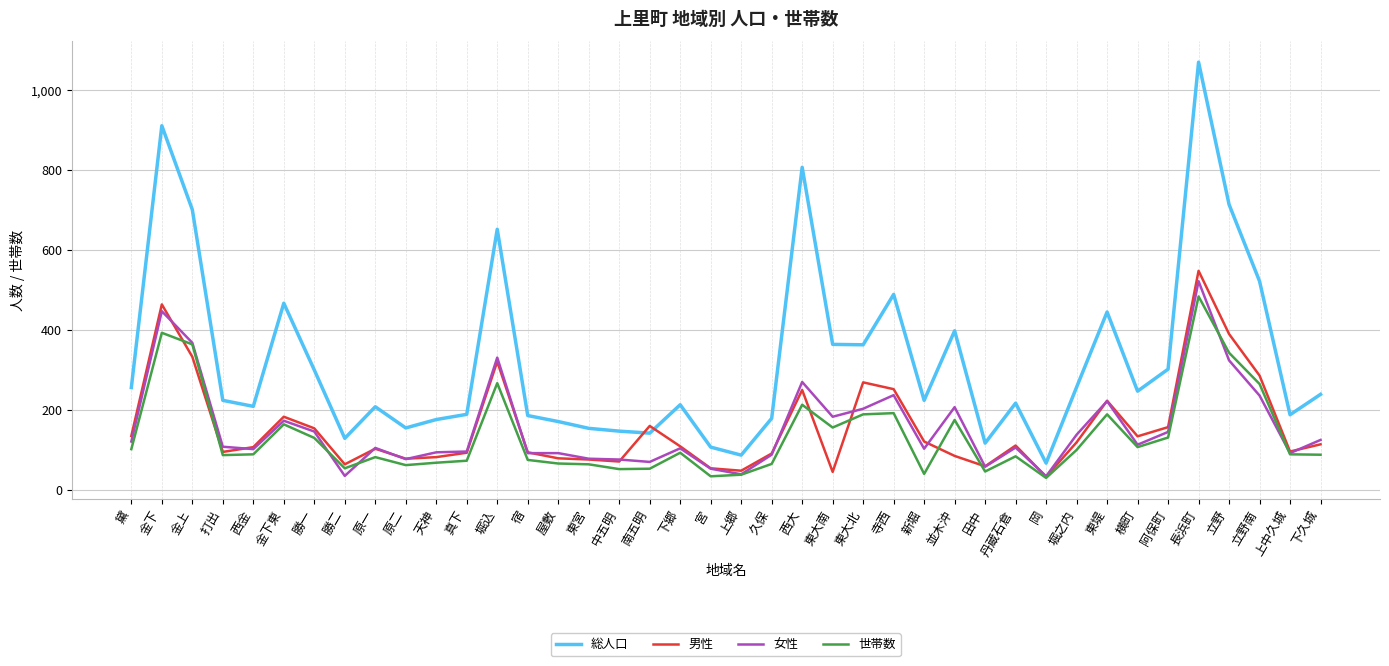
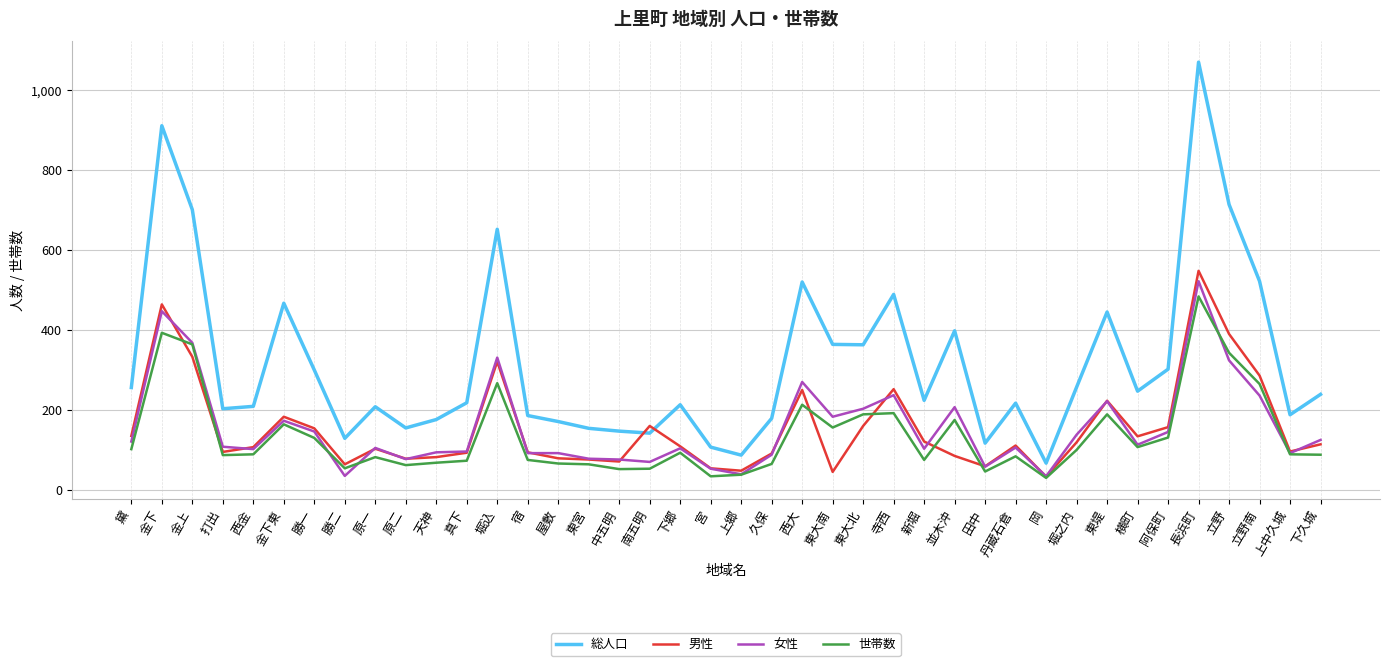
  {
    "総人口": {
      "黛": "260",
      "金下": "910",
      "金上": "700",
-     "打出": "220",
+     "打出": "200",
      "西金": "210",
      "金下東": "470",
      "勝一": "300",
      "勝二": "130",
      "原一": "210",
      "原二": "160",
      "天神": "180",
-     "真下": "190",
+     "真下": "220",
      "堀込": "650",
      "宿": "190",
      "屋敷": "170",
      "東宮": "150",
      "中五明": "150",
      "南五明": "140",
      "下郷": "210",
      "宮": "110",
      "上郷": "90",
      "久保": "180",
-     "西大": "810",
+     "西大": "520",
      "東大南": "360",
      "東大北": "360",
      "寺西": "490",
      "新堀": "220",
      "並木沖": "400",
      "田中": "120",
      "丹蔵石倉": "220",
      "岡": "70",
      "堀之内": "260",
      "東堤": "450",
      "横町": "250",
      "阿保町": "300",
      "長浜町": "1,070",
      "立野": "710",
      "立野南": "520",
      "上中久城": "190",
      "下久城": "240"
    },
    "男性": {
      "黛": "140",
      "金下": "460",
      "金上": "330",
      "打出": "100",
      "金下東": "180",
      "勝一": "150",
      "勝二": "60",
      "天神": "80",
      "堀込": "320",
      "屋敷": "80",
      "南五明": "160",
      "上郷": "50",
      "西大": "250",
      "東大南": "50",
-     "東大北": "270",
+     "東大北": "160",
      "寺西": "250",
      "新堀": "120",
      "並木沖": "90",
      "堀之内": "120",
      "横町": "130",
      "阿保町": "160",
      "長浜町": "550",
      "立野": "390",
      "立野南": "290",
      "下久城": "110"
    },
    "女性": {
      "黛": "120",
      "金下": "450",
      "打出": "110",
      "金下東": "170",
      "勝一": "150",
      "勝二": "40",
      "天神": "90",
      "堀込": "330",
      "屋敷": "90",
      "南五明": "70",
      "西大": "270",
      "東大南": "180",
      "東大北": "200",
      "寺西": "240",
      "新堀": "100",
      "並木沖": "210",
      "堀之内": "140",
      "阿保町": "150",
      "長浜町": "520",
      "立野": "320",
      "立野南": "240",
      "下久城": "130"
    },
    "世帯数": {
      "黛": "100",
      "金下": "390",
      "打出": "90",
      "西金": "90",
      "金下東": "160",
      "勝一": "130",
      "勝二": "50",
      "原一": "80",
      "原二": "60",
      "天神": "70",
      "真下": "70",
      "堀込": "270",
      "宿": "80",
      "屋敷": "70",
      "東宮": "60",
      "中五明": "50",
      "南五明": "50",
      "下郷": "90",
      "宮": "30",
      "久保": "70",
      "西大": "210",
      "東大南": "160",
      "東大北": "190",
      "寺西": "190",
-     "新堀": "40",
+     "新堀": "80",
      "並木沖": "180",
      "田中": "50",
      "丹蔵石倉": "80",
      "堀之内": "100",
      "東堤": "190",
      "阿保町": "130",
      "長浜町": "480",
      "立野": "340",
      "立野南": "270",
      "下久城": "90"
    }
  }
